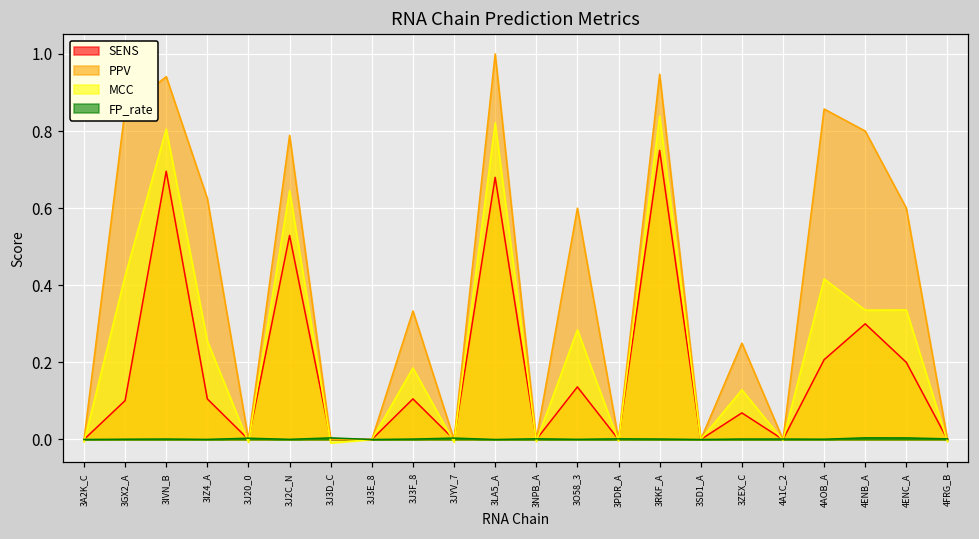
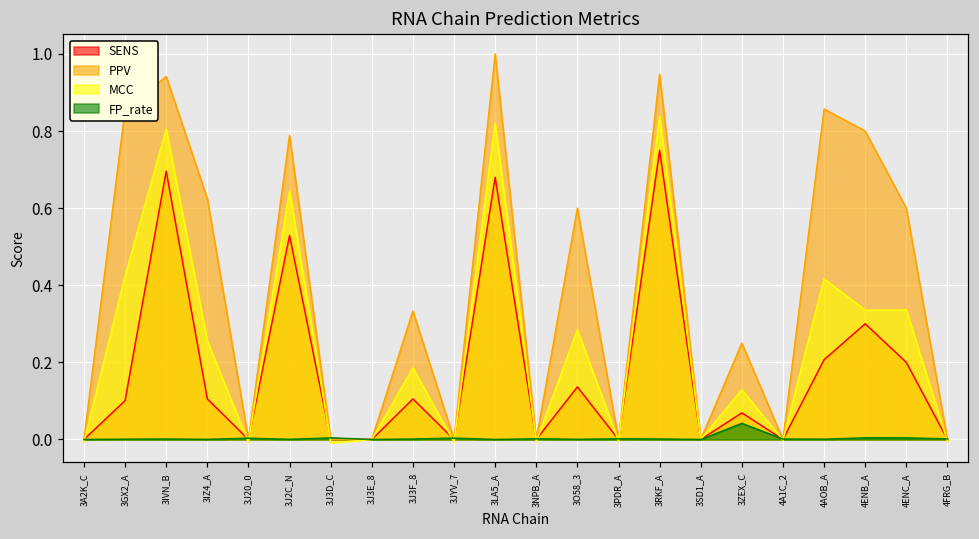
  {
    "SENS": {
      "3GX2_A": 0.10,
      "3IVN_B": 0.70,
      "3IZ4_A": 0.11,
      "3J2C_N": 0.53,
      "3J3F_8": 0.11,
      "3LA5_A": 0.68,
      "3O58_3": 0.14,
      "3RKF_A": 0.75,
      "3ZEX_C": 0.07,
      "4AOB_A": 0.21,
      "4ENB_A": 0.30,
      "4ENC_A": 0.20
    },
    "PPV": {
      "3IVN_B": 0.94,
      "3IZ4_A": 0.63,
      "3J2C_N": 0.79,
      "3J3F_8": 0.33,
      "3LA5_A": 1.00,
      "3O58_3": 0.60,
      "3RKF_A": 0.95,
      "3ZEX_C": 0.25,
      "4AOB_A": 0.86,
      "4ENB_A": 0.80,
      "4ENC_A": 0.60
    },
    "FP_rate": {
      "3GX2_A": 0.00,
      "3IVN_B": 0.00,
      "3IZ4_A": 0.00,
      "3J2C_N": 0.00,
      "3J3F_8": 0.00,
      "3LA5_A": 0.00,
      "3O58_3": 0.00,
      "3RKF_A": 0.00,
-     "3ZEX_C": 0.00,
+     "3ZEX_C": 0.04,
      "4AOB_A": 0.00,
      "4ENB_A": 0.00,
      "4ENC_A": 0.00
    }
  }
